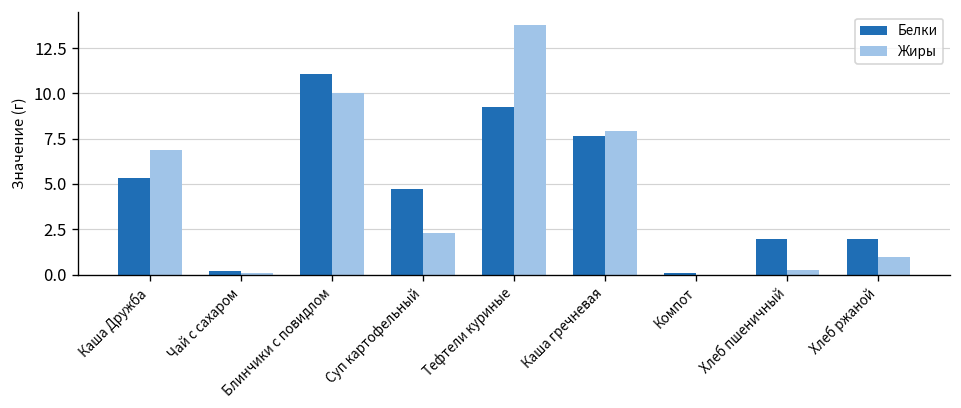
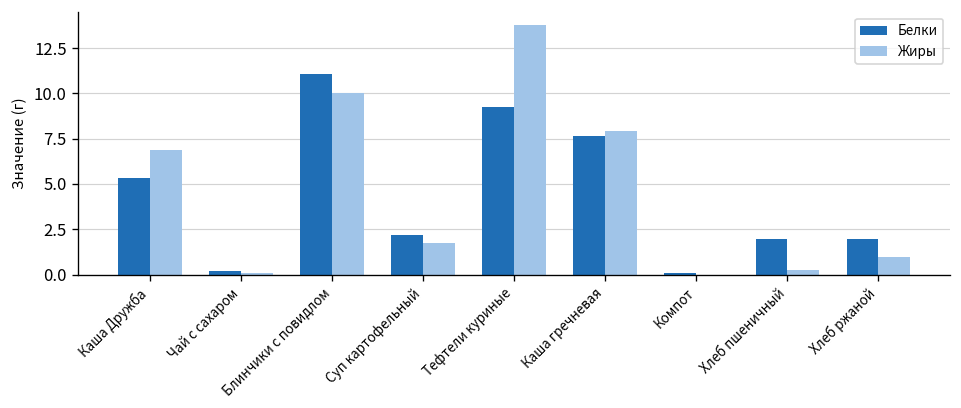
  {
    "Белки": {
      "Каша Дружба": 5.3,
      "Чай с сахаром": 0.2,
      "Блинчики с повидлом": 11.1,
-     "Суп картофельный": 4.7,
+     "Суп картофельный": 2.2,
      "Тефтели куриные": 9.2,
      "Каша гречневая": 7.6,
      "Хлеб пшеничный": 2.0,
      "Хлеб ржаной": 2.0
    },
    "Жиры": {
      "Каша Дружба": 6.9,
      "Блинчики с повидлом": 10.0,
-     "Суп картофельный": 2.3,
+     "Суп картофельный": 1.8,
      "Тефтели куриные": 13.8,
      "Каша гречневая": 7.9,
      "Компот": 0.0,
      "Хлеб пшеничный": 0.3,
      "Хлеб ржаной": 1.0
    }
  }
